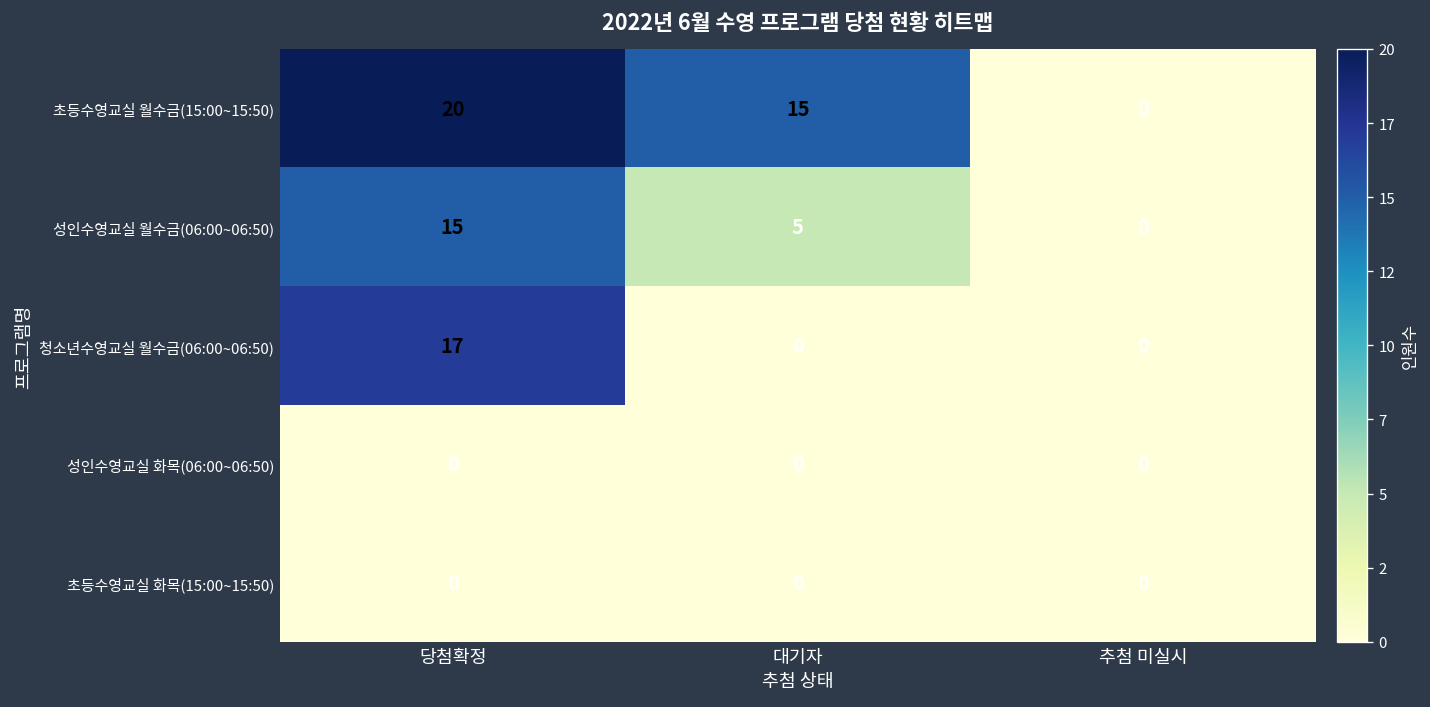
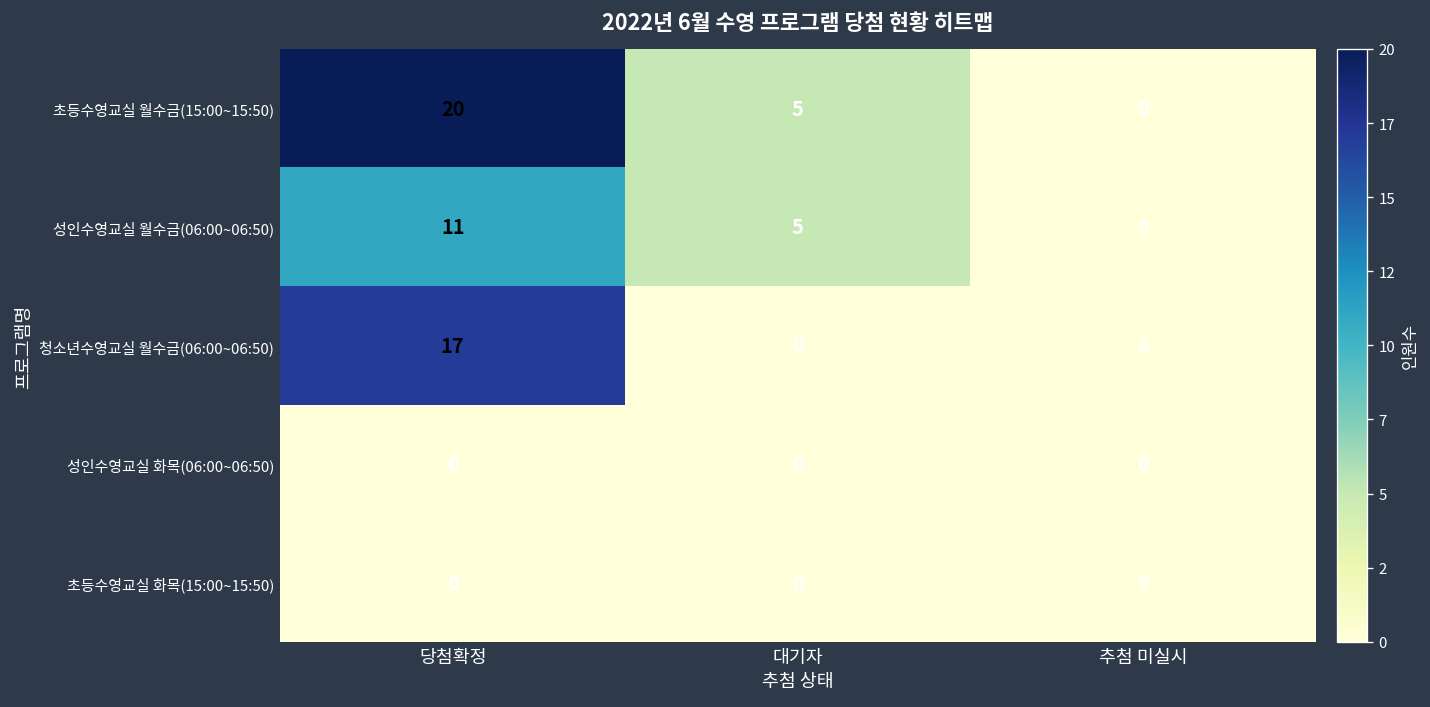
  {
    "초등수영교실 월수금(15:00~15:50)": {
      "당첨확정": 20,
-     "대기자": 15
+     "대기자": 5
    },
    "성인수영교실 월수금(06:00~06:50)": {
-     "당첨확정": 15,
+     "당첨확정": 11,
      "대기자": 5
    },
    "청소년수영교실 월수금(06:00~06:50)": {
      "당첨확정": 17
    }
  }
